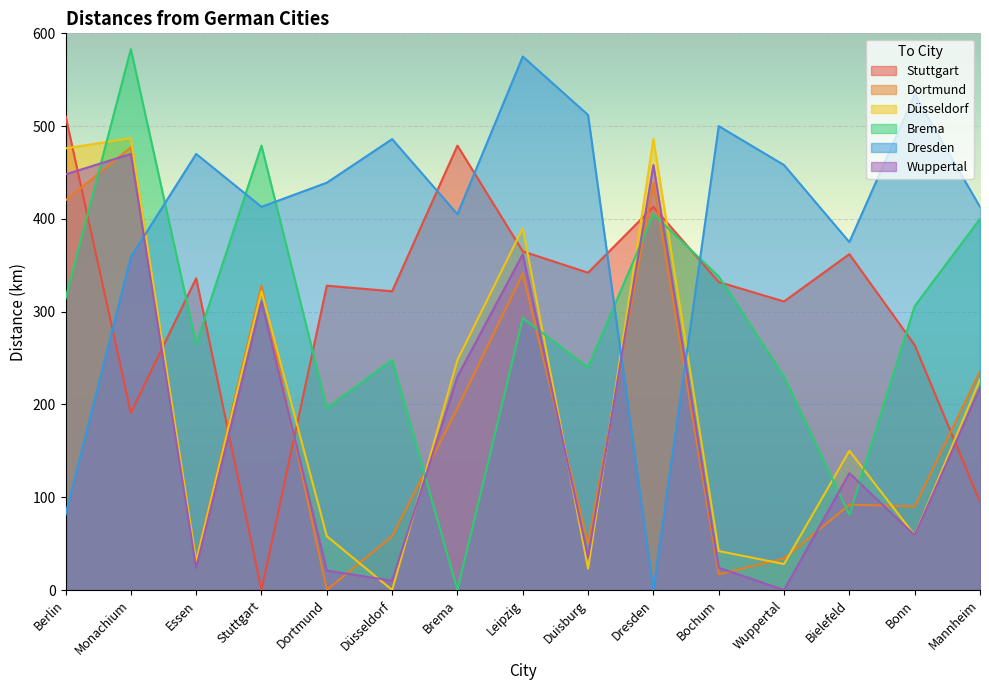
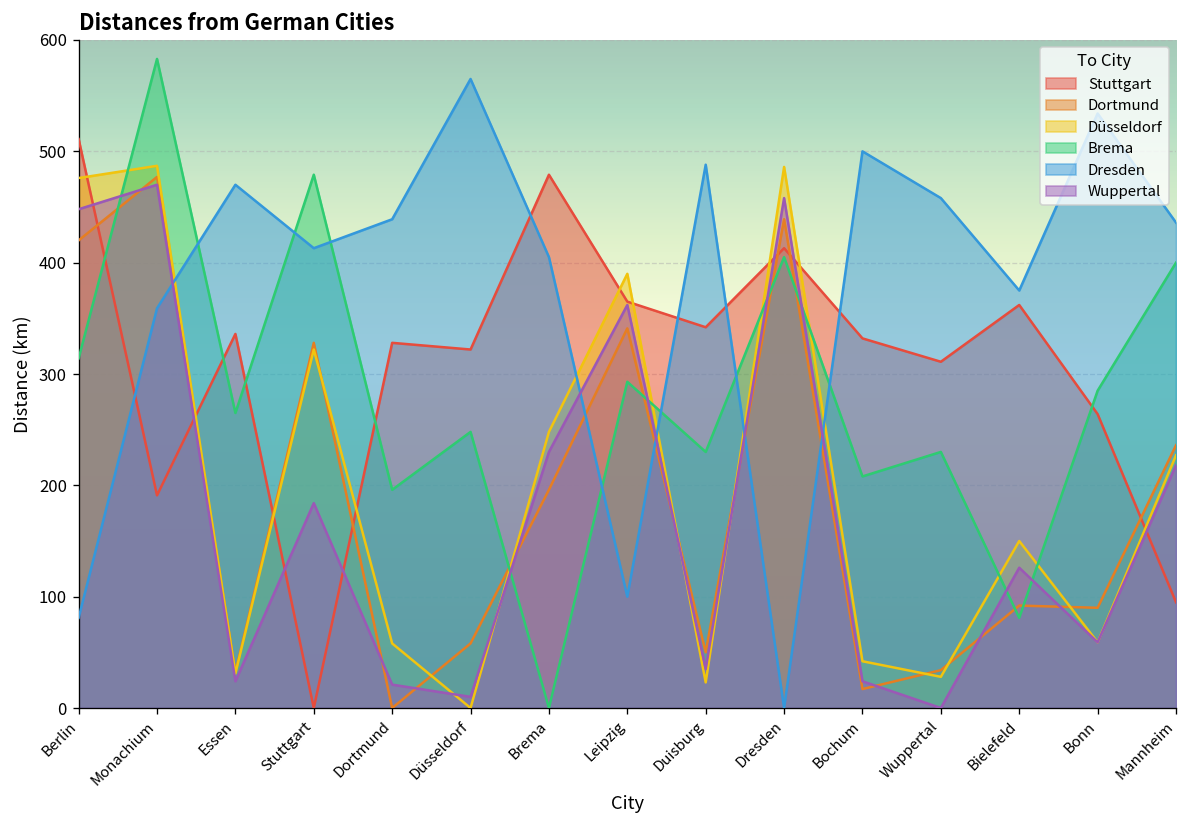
  {
    "Brema": {
      "Berlin": 310,
      "Monachium": 580,
      "Essen": 270,
      "Stuttgart": 480,
      "Dortmund": 200,
      "Düsseldorf": 250,
      "Brema": 0,
      "Leipzig": 290,
-     "Duisburg": 240,
+     "Duisburg": 230,
      "Dresden": 410,
-     "Bochum": 340,
+     "Bochum": 210,
      "Wuppertal": 230,
      "Bielefeld": 80,
-     "Bonn": 310,
+     "Bonn": 290,
      "Mannheim": 400
    },
    "Dresden": {
      "Berlin": 80,
      "Monachium": 360,
      "Essen": 470,
      "Stuttgart": 410,
      "Dortmund": 440,
-     "Düsseldorf": 490,
+     "Düsseldorf": 570,
      "Brema": 410,
-     "Leipzig": 580,
-     "Duisburg": 510,
+     "Leipzig": 100,
+     "Duisburg": 490,
      "Dresden": 0,
      "Bochum": 500,
      "Wuppertal": 460,
      "Bielefeld": 380,
-     "Mannheim": 410
+     "Mannheim": 440
    },
    "Wuppertal": {
      "Berlin": 450,
      "Monachium": 470,
      "Essen": 20,
-     "Stuttgart": 310,
+     "Stuttgart": 180,
      "Dortmund": 20,
      "Düsseldorf": 10,
      "Brema": 230,
      "Leipzig": 360,
      "Duisburg": 40,
      "Dresden": 460,
      "Bochum": 20,
      "Wuppertal": 0,
      "Bielefeld": 130,
      "Mannheim": 220
    }
  }
